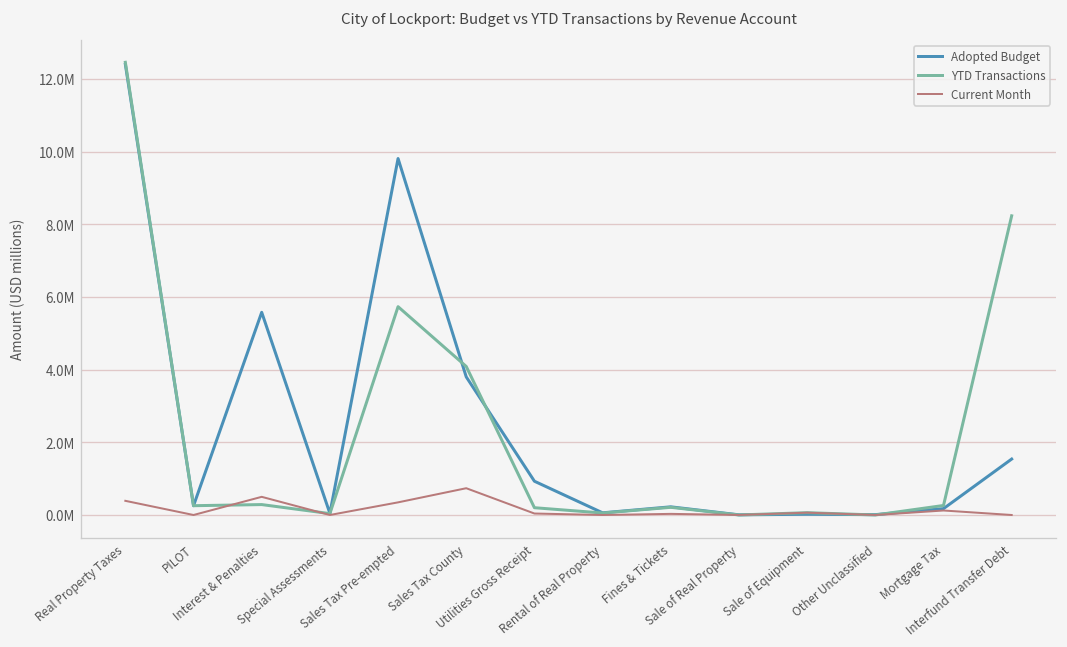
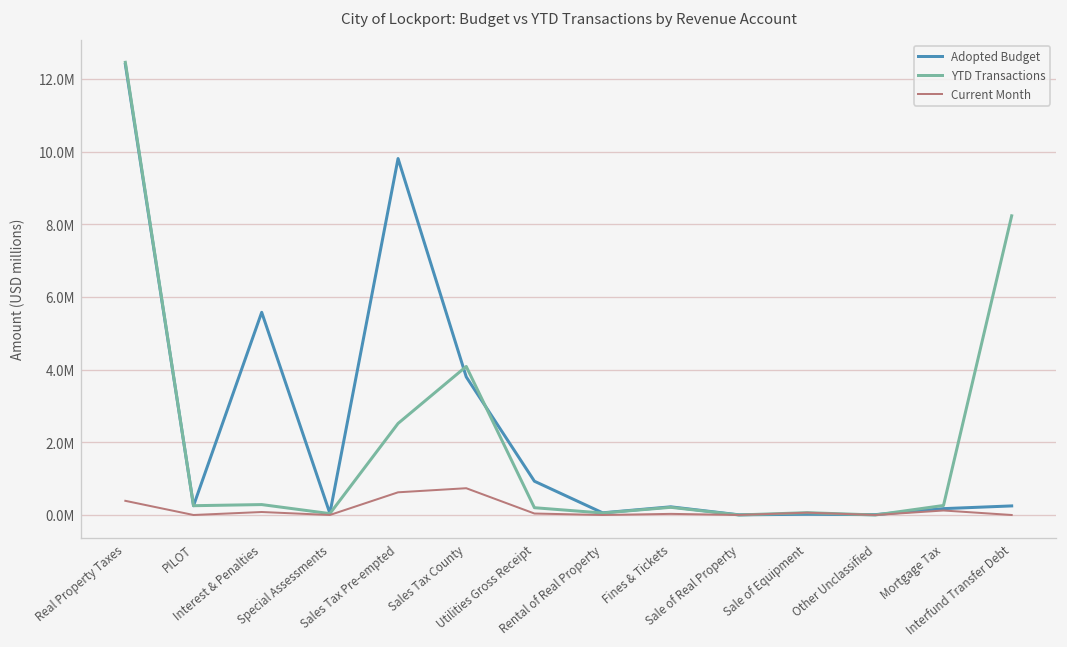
  {
    "Adopted Budget": {
      "Interest & Penalties": 5600000,
      "Sales Tax Pre-empted": 9800000,
      "Sales Tax County": 3800000,
      "Utilities Gross Receipt": 900000,
-     "Interfund Transfer Debt": 1500000
+     "Interfund Transfer Debt": 300000
    },
    "YTD Transactions": {
      "Interest & Penalties": 300000,
-     "Sales Tax Pre-empted": 5700000,
+     "Sales Tax Pre-empted": 2500000,
      "Sales Tax County": 4100000,
      "Utilities Gross Receipt": 200000,
      "Mortgage Tax": 300000,
      "Interfund Transfer Debt": 8200000
    },
    "Current Month": {
      "Real Property Taxes": 400000,
      "PILOT": 0,
-     "Interest & Penalties": 500000,
-     "Sales Tax Pre-empted": 300000,
+     "Interest & Penalties": 100000,
+     "Sales Tax Pre-empted": 600000,
      "Sales Tax County": 700000,
      "Utilities Gross Receipt": 0,
      "Fines & Tickets": 0,
      "Interfund Transfer Debt": 0
    }
  }
